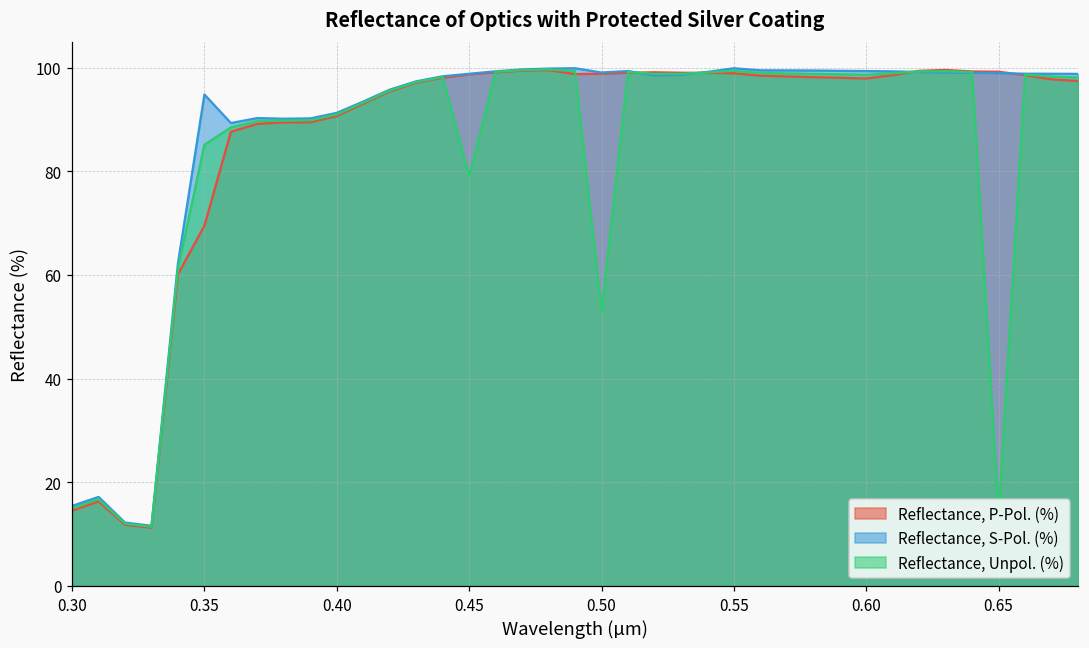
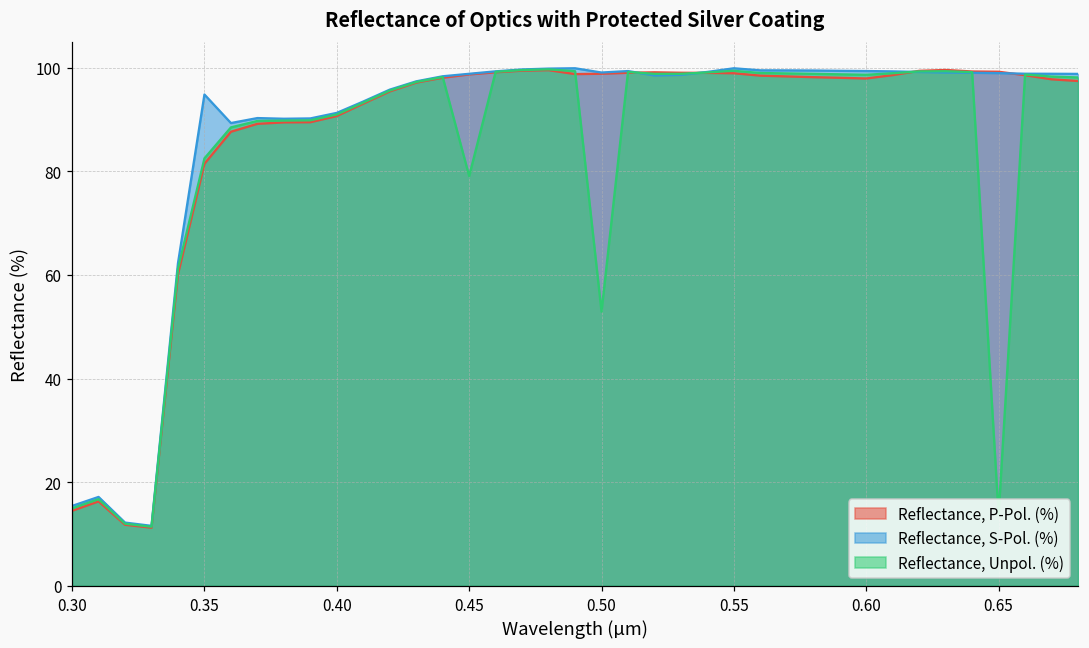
  {
    "Reflectance, P-Pol. (%)": {
-     "0.35": 70,
+     "0.35": 81,
      "0.60": 98
    },
    "Reflectance, S-Pol. (%)": {
      "0.35": 95,
      "0.60": 99
    },
    "Reflectance, Unpol. (%)": {
-     "0.35": 85,
+     "0.35": 82,
      "0.45": 79,
      "0.50": 53,
      "0.60": 99
    }
  }
